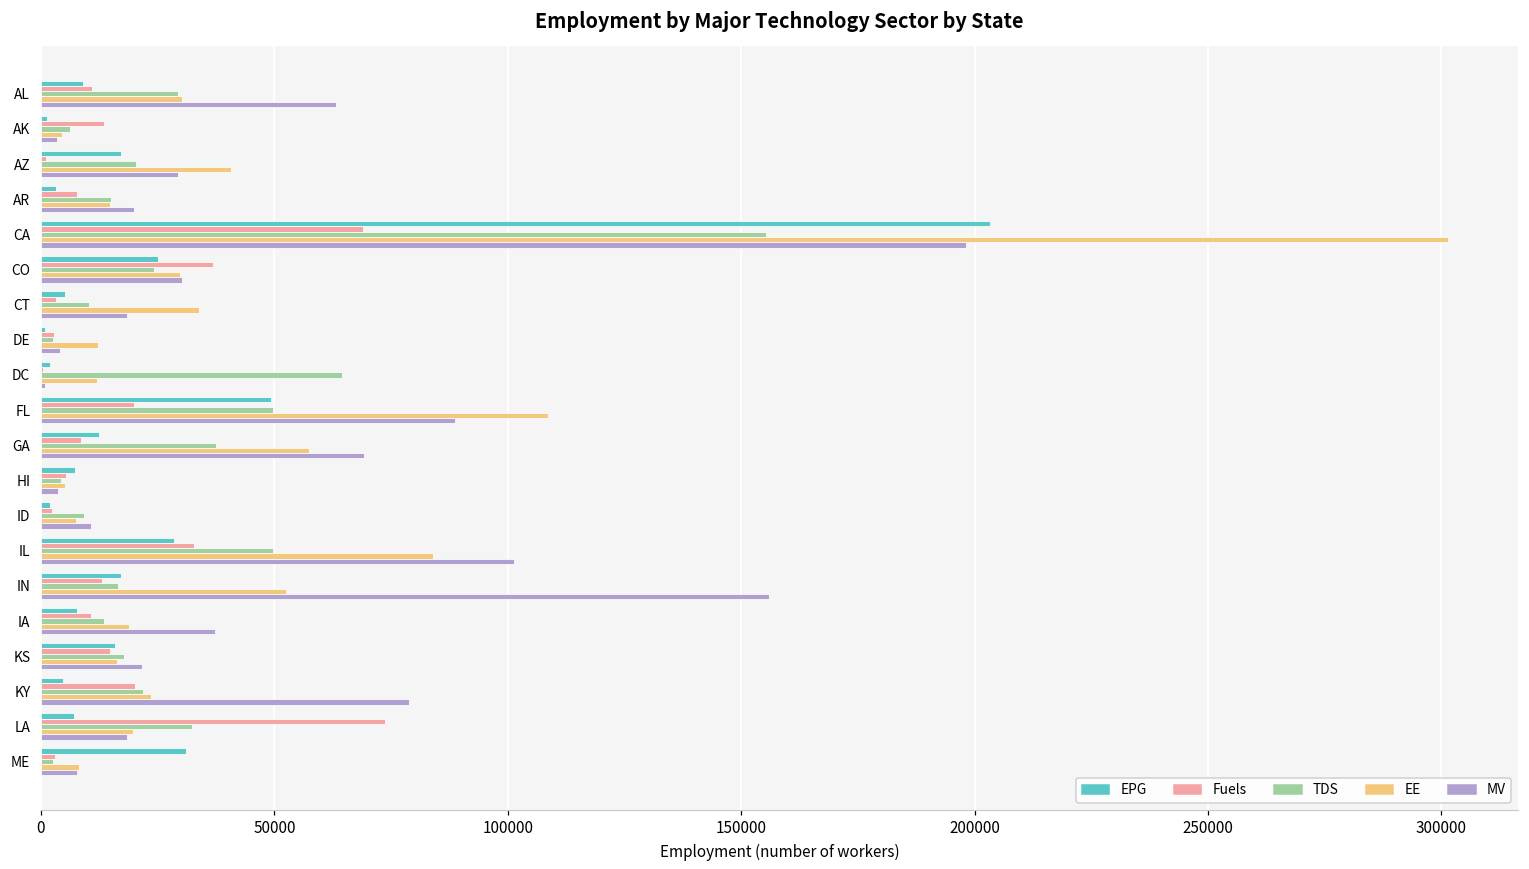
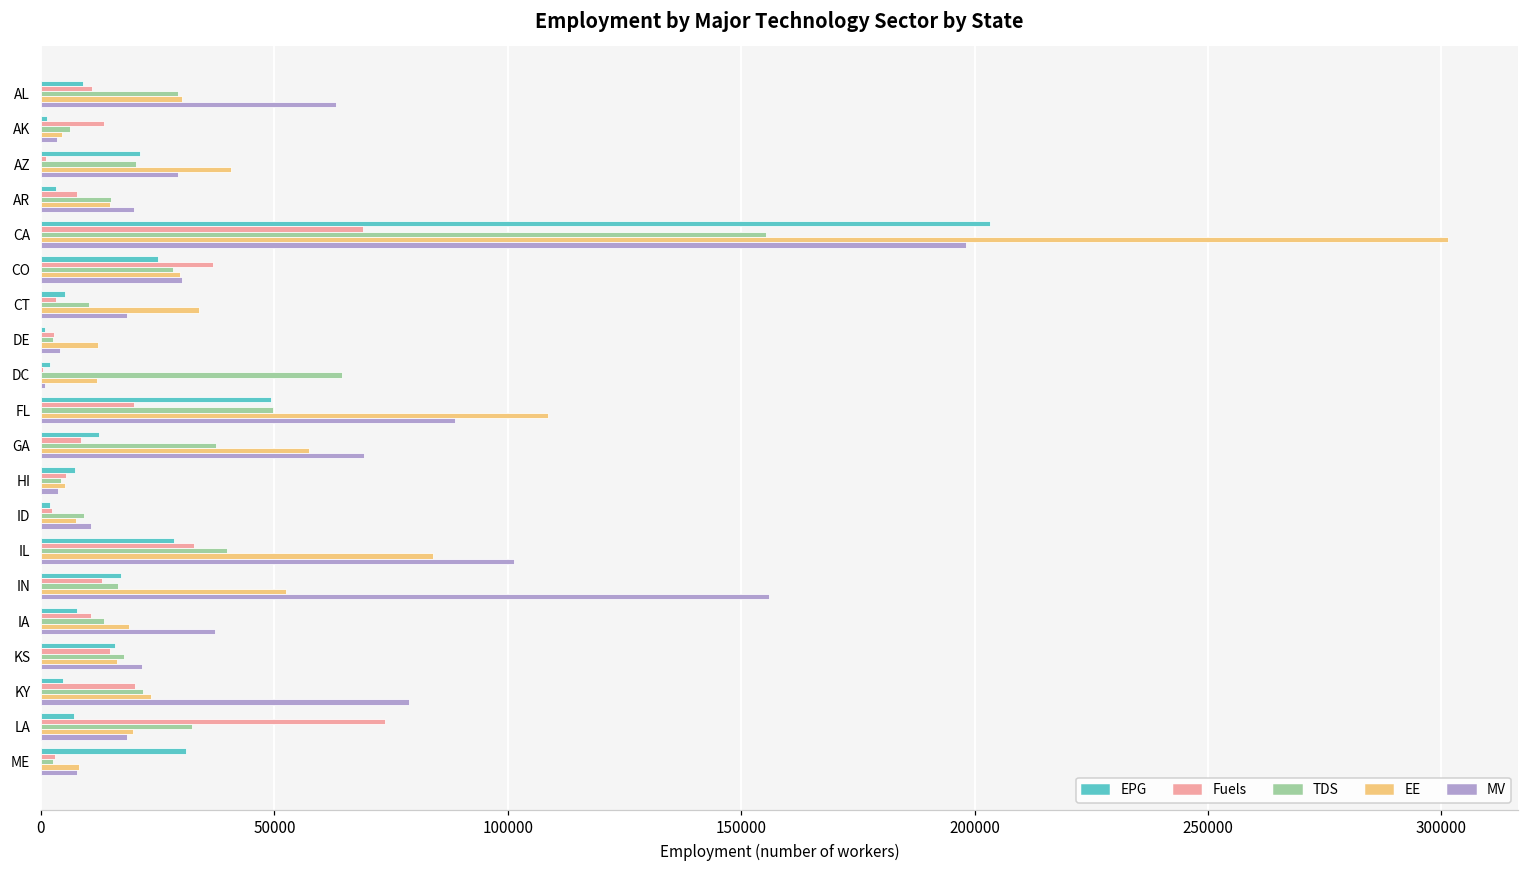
  {
    "EPG": {
      "AL": 9000,
      "AK": 1000,
-     "AZ": 17000,
+     "AZ": 21000,
      "AR": 3000,
      "CA": 203000,
      "CO": 25000,
      "CT": 5000,
      "DE": 1000,
      "DC": 2000,
      "FL": 49000,
      "GA": 12000,
      "HI": 7000,
      "ID": 2000,
      "IL": 28000,
      "IN": 17000,
      "IA": 8000,
      "KS": 16000,
      "KY": 5000,
      "LA": 7000,
      "ME": 31000
    },
    "TDS": {
      "AL": 29000,
      "AK": 6000,
      "AZ": 20000,
      "AR": 15000,
      "CA": 155000,
-     "CO": 24000,
+     "CO": 28000,
      "CT": 10000,
      "DE": 2000,
      "DC": 64000,
      "FL": 50000,
      "GA": 37000,
      "HI": 4000,
      "ID": 9000,
-     "IL": 50000,
+     "IL": 40000,
      "IN": 17000,
      "IA": 14000,
      "KS": 18000,
      "KY": 22000,
      "LA": 32000,
      "ME": 3000
    },
    "MV": {
      "AL": 63000,
      "AK": 3000,
      "AZ": 29000,
      "AR": 20000,
      "CA": 198000,
      "CO": 30000,
      "CT": 18000,
      "DE": 4000,
      "DC": 1000,
      "FL": 89000,
      "GA": 69000,
      "HI": 4000,
      "ID": 11000,
      "IL": 101000,
      "IN": 156000,
      "IA": 37000,
      "KS": 22000,
      "KY": 79000,
      "LA": 18000,
      "ME": 8000
    }
  }
